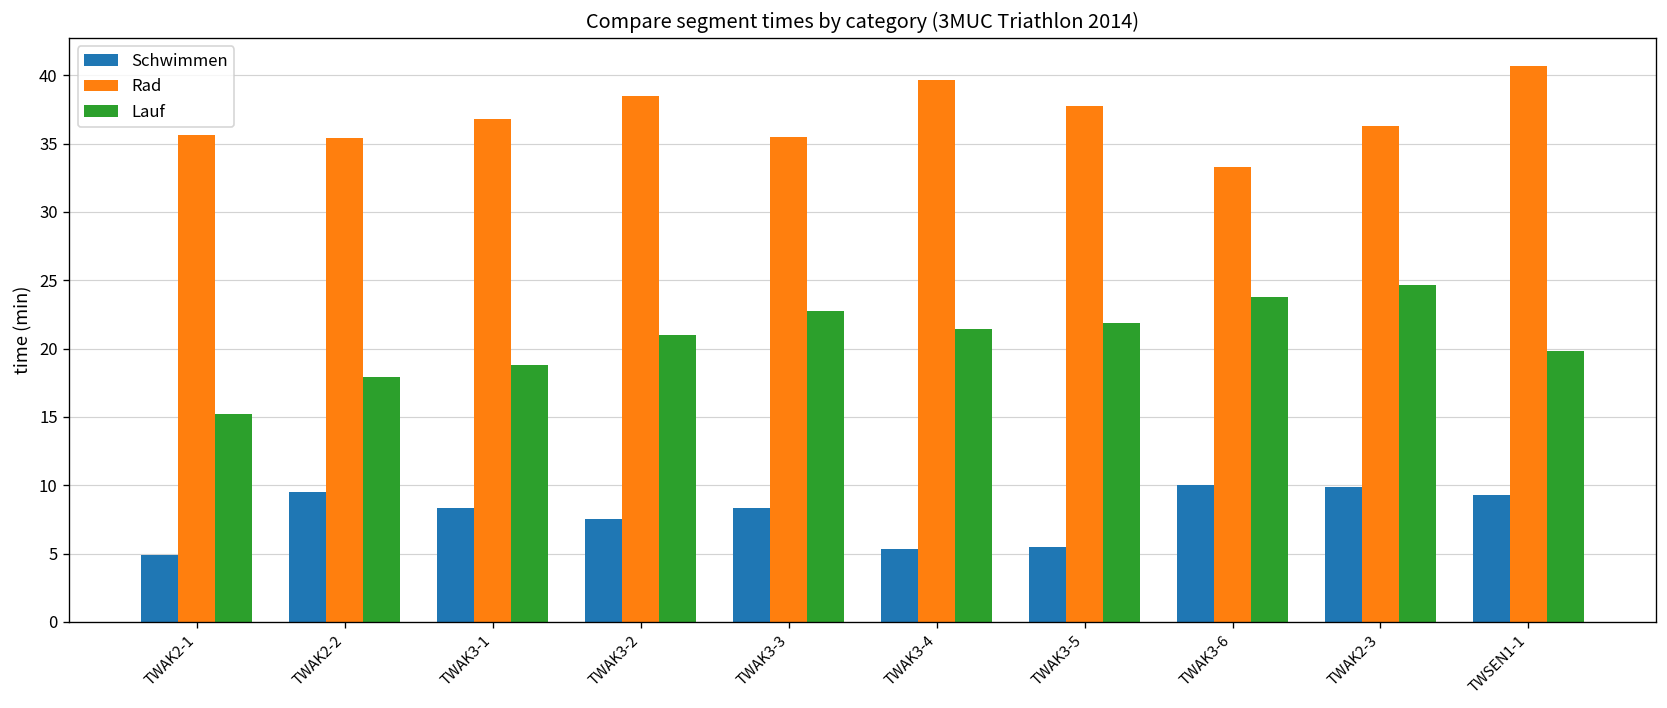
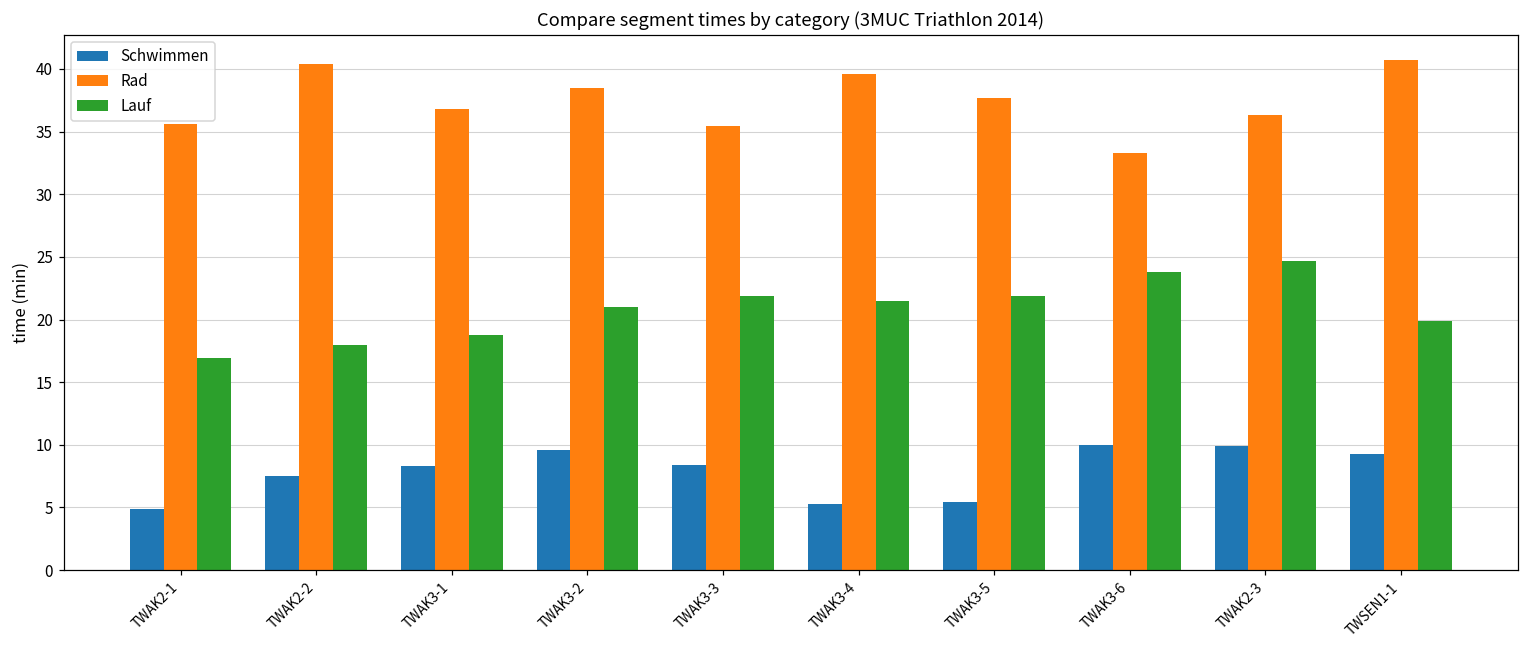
  {
    "Schwimmen": {
      "TWAK2-1": 4.9,
-     "TWAK2-2": 9.5,
+     "TWAK2-2": 7.5,
      "TWAK3-1": 8.3,
-     "TWAK3-2": 7.5,
+     "TWAK3-2": 9.6,
      "TWAK3-3": 8.4,
      "TWAK3-4": 5.3,
      "TWAK3-5": 5.5,
      "TWAK3-6": 10.0,
      "TWAK2-3": 9.9,
      "TWSEN1-1": 9.3
    },
    "Rad": {
      "TWAK2-1": 35.6,
-     "TWAK2-2": 35.4,
+     "TWAK2-2": 40.4,
      "TWAK3-1": 36.8,
      "TWAK3-2": 38.5,
      "TWAK3-3": 35.5,
      "TWAK3-4": 39.6,
      "TWAK3-5": 37.7,
      "TWAK3-6": 33.3,
      "TWAK2-3": 36.3,
      "TWSEN1-1": 40.7
    },
    "Lauf": {
-     "TWAK2-1": 15.2,
+     "TWAK2-1": 16.9,
      "TWAK2-2": 18.0,
      "TWAK3-1": 18.8,
      "TWAK3-2": 21.0,
-     "TWAK3-3": 22.8,
+     "TWAK3-3": 21.9,
      "TWAK3-4": 21.5,
      "TWAK3-5": 21.9,
      "TWAK3-6": 23.8,
      "TWAK2-3": 24.7,
      "TWSEN1-1": 19.9
    }
  }
